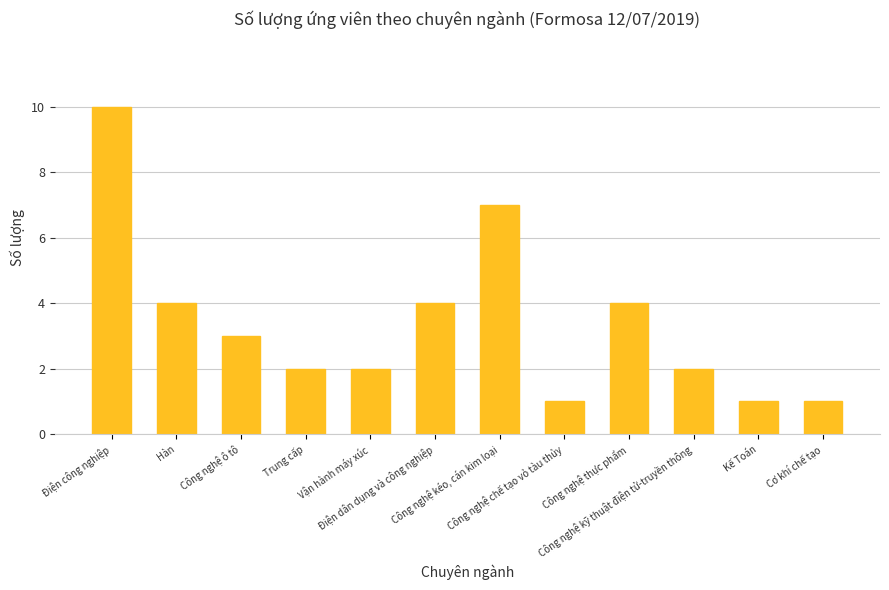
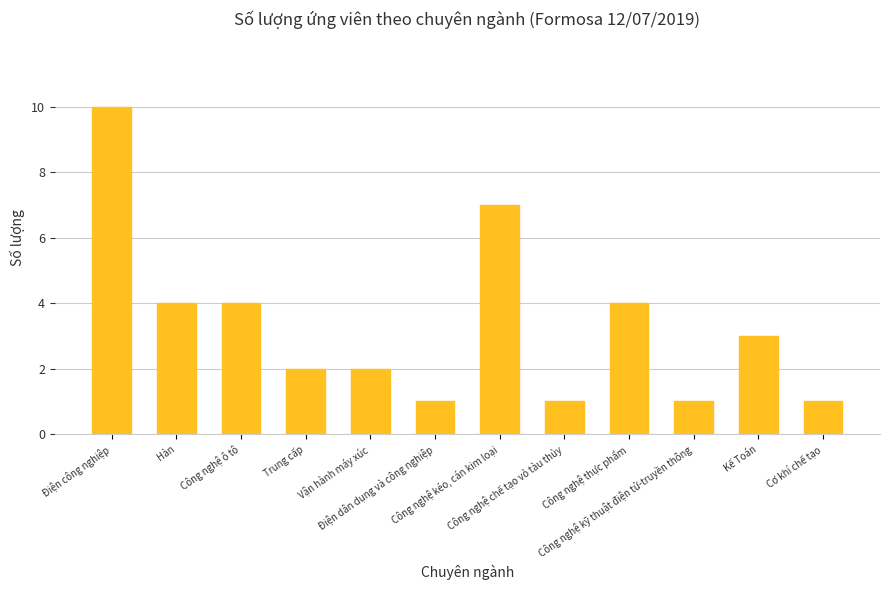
  {
    "Điện công nghiệp": 10,
    "Hàn": 4,
-   "Công nghệ ô tô": 3,
+   "Công nghệ ô tô": 4,
    "Trung cấp": 2,
    "Vận hành máy xúc": 2,
-   "Điện dân dụng và công nghiệp": 4,
+   "Điện dân dụng và công nghiệp": 1,
    "Công nghệ kéo, cán kim loại": 7,
    "Công nghệ chế tạo vỏ tàu thủy": 1,
    "Công nghệ thực phẩm": 4,
-   "Công nghệ kỹ thuật điện tử-truyền thông": 2,
-   "Kế Toán": 1,
+   "Công nghệ kỹ thuật điện tử-truyền thông": 1,
+   "Kế Toán": 3,
    "Cơ khí chế tạo": 1
  }
